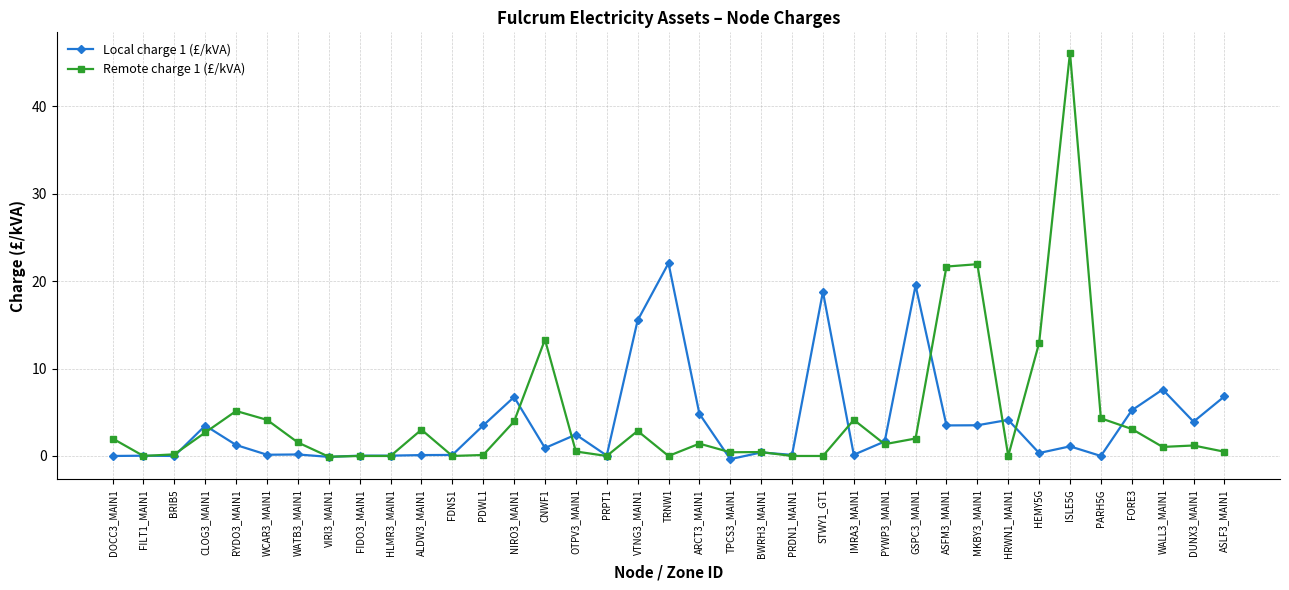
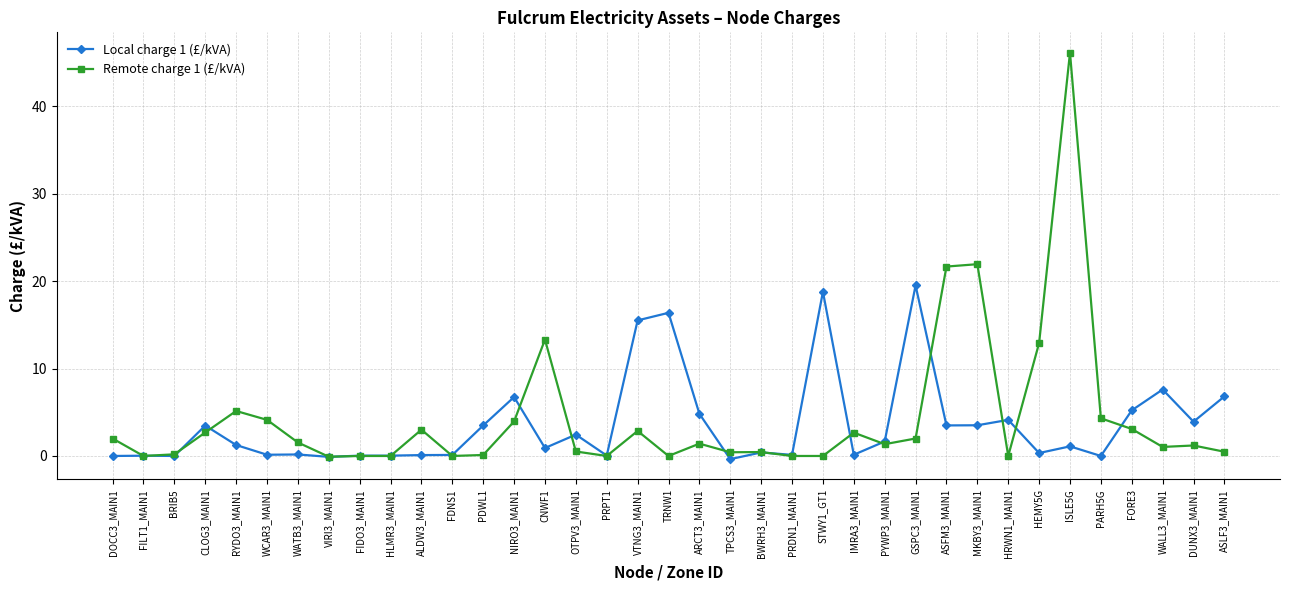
  {
    "Local charge 1 (£/kVA)": {
      "DOCC3_MAIN1": 0,
      "CLOG3_MAIN1": 3,
      "RYDO3_MAIN1": 1,
      "WCAR3_MAIN1": 0,
      "WATB3_MAIN1": 0,
      "ALDW3_MAIN1": 0,
      "PDWL1": 3,
      "NIRO3_MAIN1": 7,
      "CNWF1": 1,
      "OTPV3_MAIN1": 2,
      "VTNG3_MAIN1": 16,
-     "TRNW1": 22,
+     "TRNW1": 16,
      "ARCT3_MAIN1": 5,
      "TPCS3_MAIN1": 0,
      "STWY1_GT1": 19,
      "IMRA3_MAIN1": 0,
      "PYWP3_MAIN1": 2,
      "GSPC3_MAIN1": 20,
      "ASFM3_MAIN1": 3,
      "MKBY3_MAIN1": 4,
      "HRWN1_MAIN1": 4,
      "HEMY5G": 0,
      "ISLE5G": 1,
      "PARH5G": 0,
      "FORE3": 5,
      "WALL3_MAIN1": 8,
      "DUNX3_MAIN1": 4,
      "ASLF3_MAIN1": 7
    },
    "Remote charge 1 (£/kVA)": {
      "DOCC3_MAIN1": 2,
      "CLOG3_MAIN1": 3,
      "RYDO3_MAIN1": 5,
      "WCAR3_MAIN1": 4,
      "WATB3_MAIN1": 2,
      "ALDW3_MAIN1": 3,
      "PDWL1": 0,
      "NIRO3_MAIN1": 4,
      "CNWF1": 13,
      "OTPV3_MAIN1": 1,
      "VTNG3_MAIN1": 3,
      "TRNW1": 0,
      "ARCT3_MAIN1": 1,
      "TPCS3_MAIN1": 0,
      "STWY1_GT1": 0,
-     "IMRA3_MAIN1": 4,
+     "IMRA3_MAIN1": 3,
      "PYWP3_MAIN1": 1,
      "GSPC3_MAIN1": 2,
      "ASFM3_MAIN1": 22,
      "MKBY3_MAIN1": 22,
      "HRWN1_MAIN1": 0,
      "HEMY5G": 13,
      "ISLE5G": 46,
      "PARH5G": 4,
      "FORE3": 3,
      "WALL3_MAIN1": 1,
      "DUNX3_MAIN1": 1,
      "ASLF3_MAIN1": 0
    }
  }
